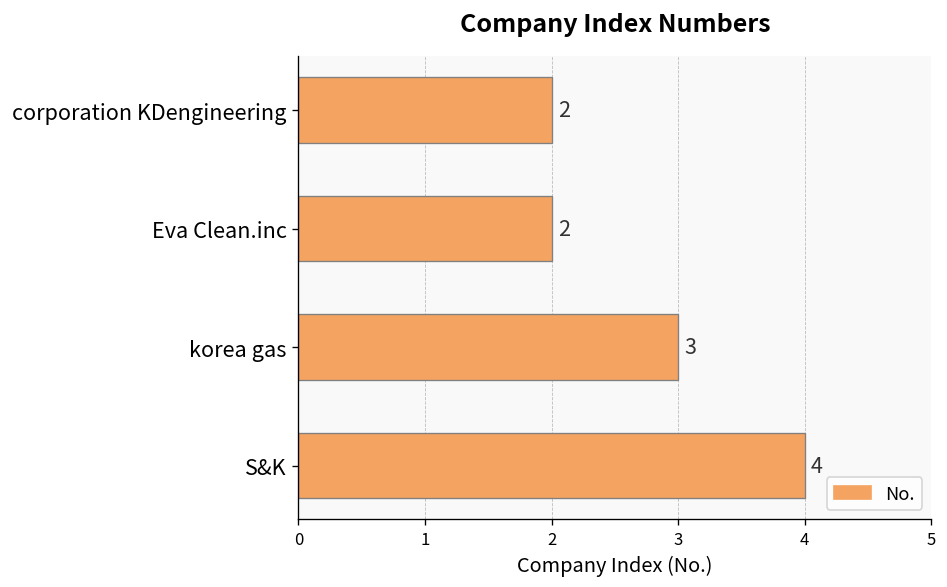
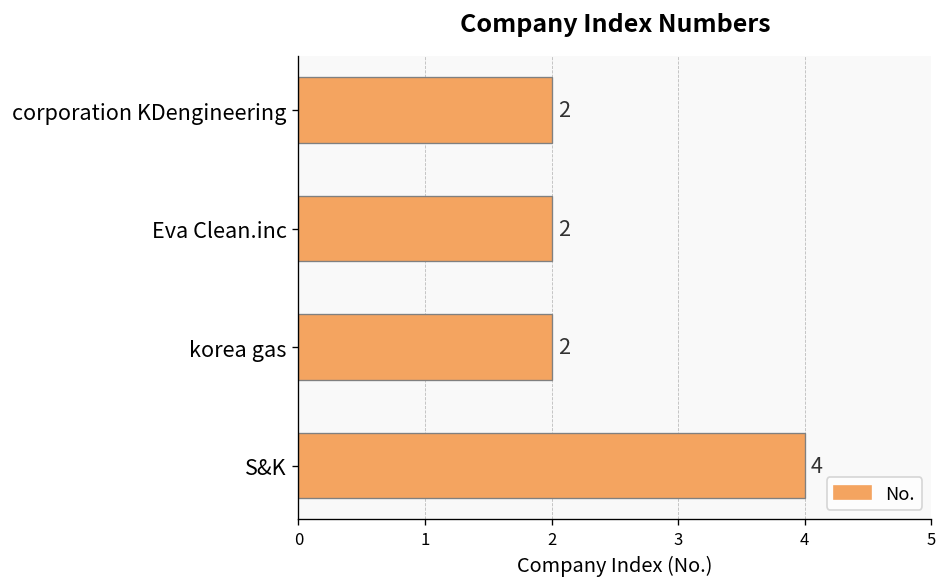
  {
    "corporation KDengineering": 2,
    "Eva Clean.inc": 2,
-   "korea gas": 3,
+   "korea gas": 2,
    "S&K": 4
  }
